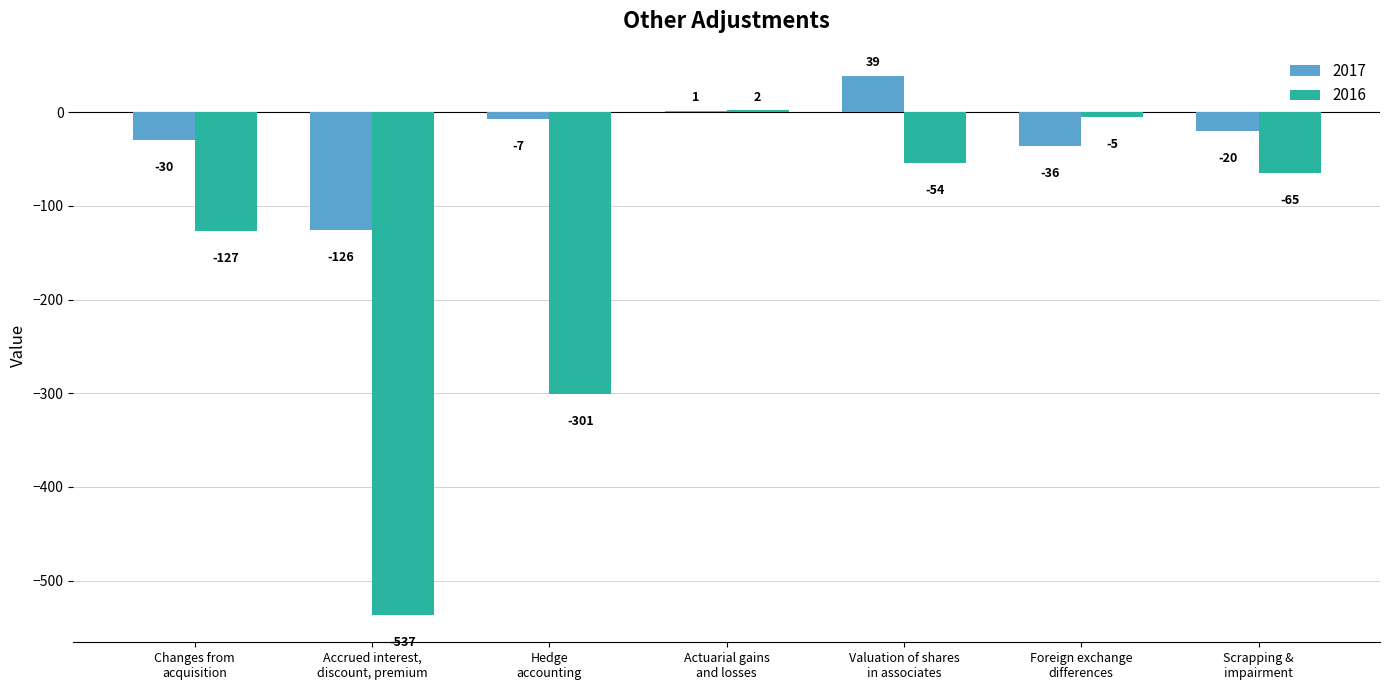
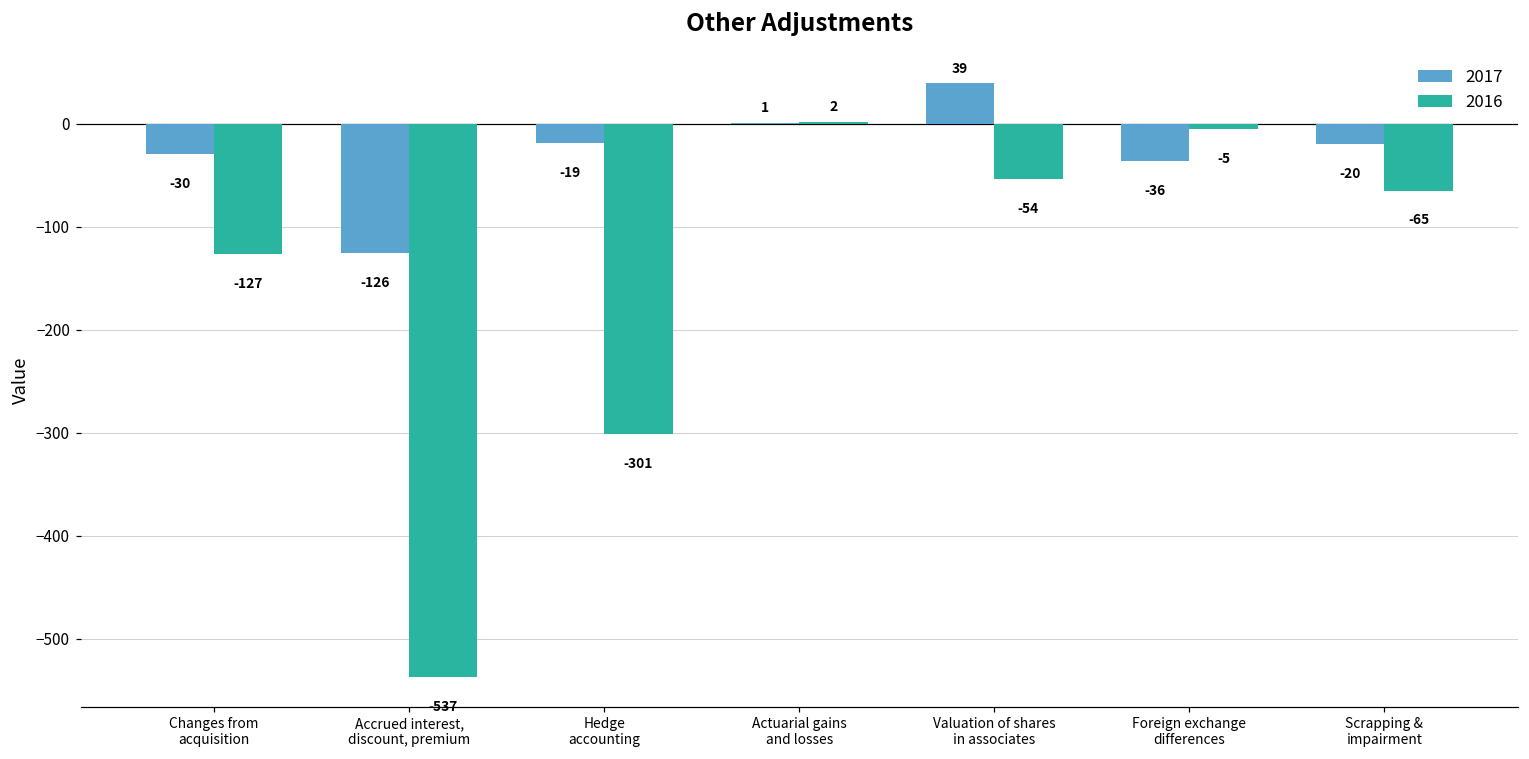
  {
    "2017": {
      "Changes from acquisition": -30,
      "Accrued interest, discount, premium": -126,
-     "Hedge accounting": -7,
+     "Hedge accounting": -19,
      "Actuarial gains and losses": 1,
      "Valuation of shares in associates": 39,
      "Foreign exchange differences": -36,
      "Scrapping & impairment": -20
    },
    "2016": {
      "Changes from acquisition": -127,
      "Accrued interest, discount, premium": -537,
      "Hedge accounting": -301,
      "Actuarial gains and losses": 2,
      "Valuation of shares in associates": -54,
      "Foreign exchange differences": -5,
      "Scrapping & impairment": -65
    }
  }
